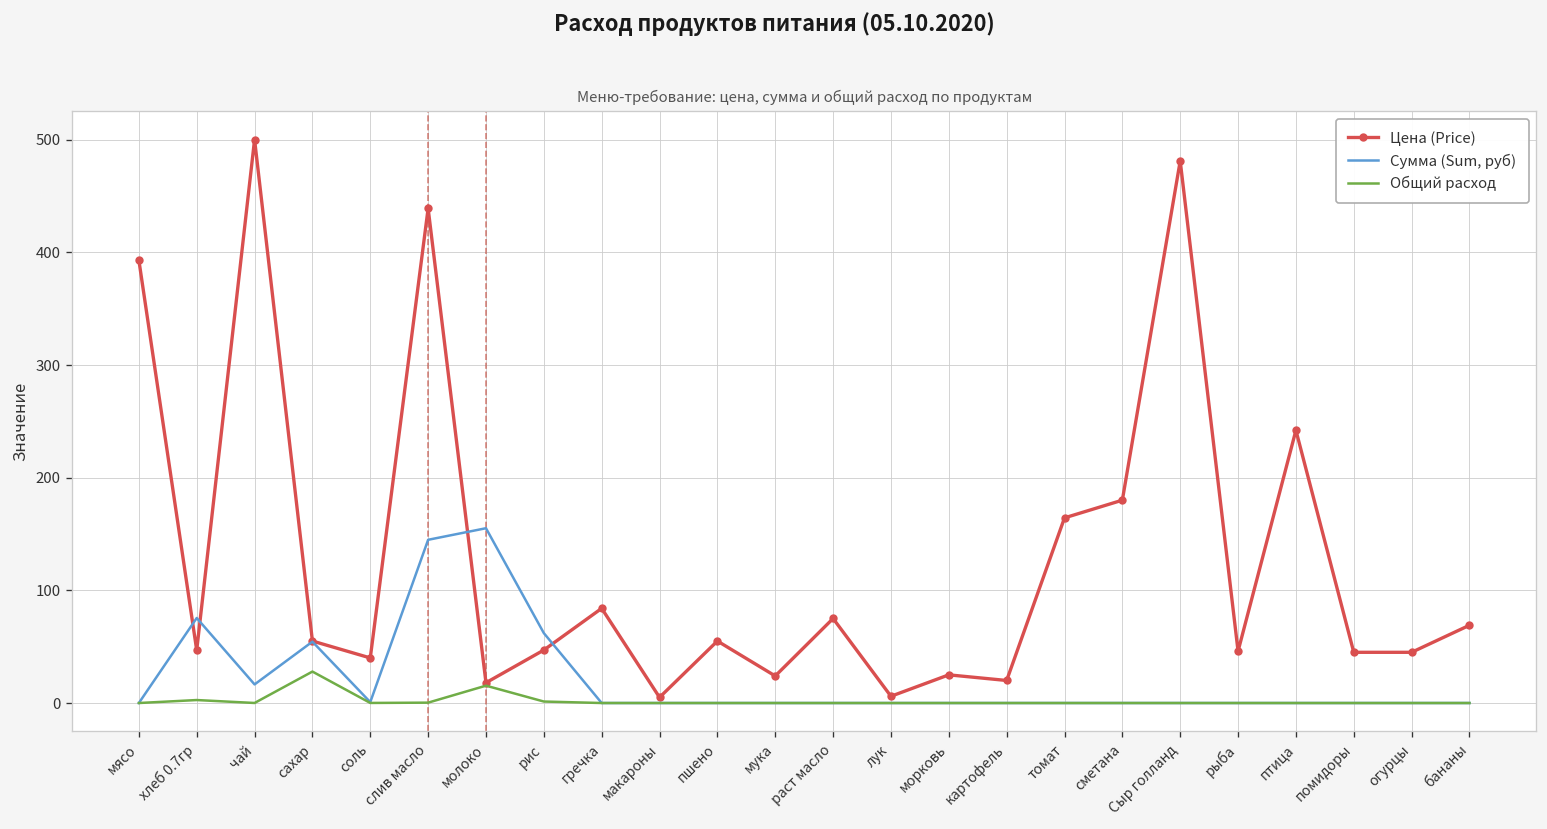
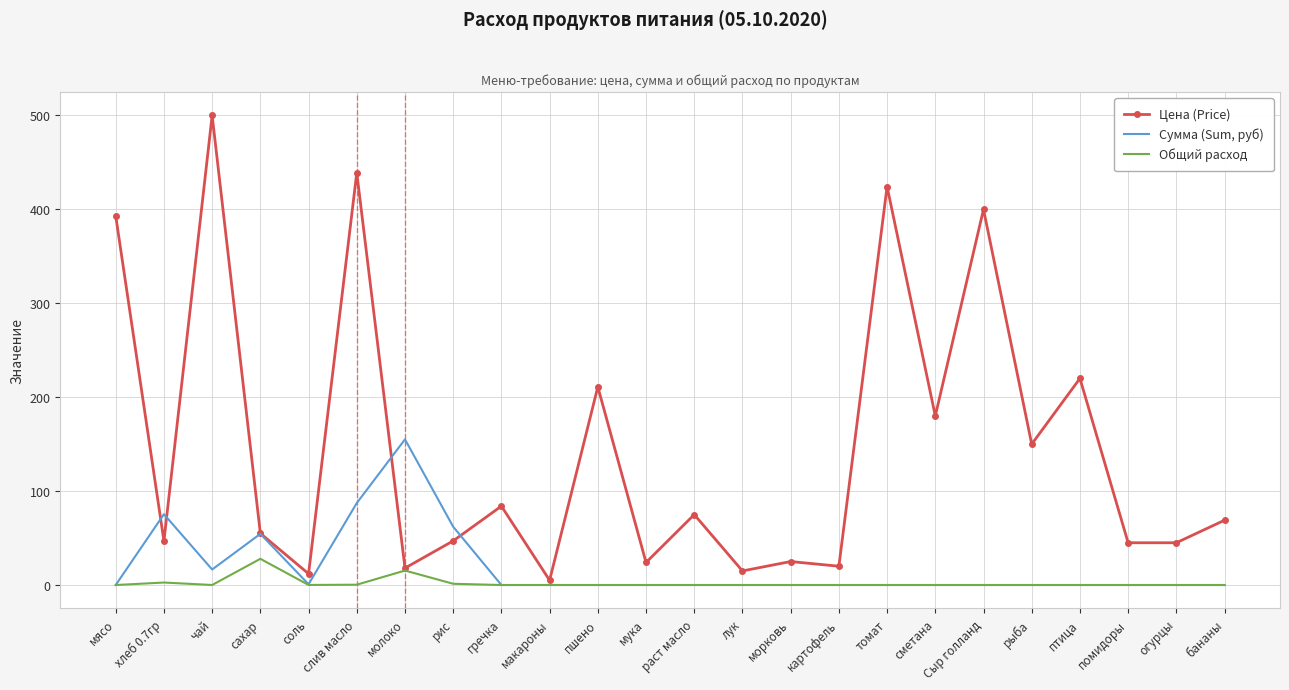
  {
    "Цена (Price)": {
      "мясо": 390,
      "хлеб 0.7гр": 50,
      "чай": 500,
-     "соль": 40,
+     "соль": 10,
      "слив масло": 440,
      "рис": 50,
      "гречка": 80,
      "макароны": 10,
-     "пшено": 60,
+     "пшено": 210,
      "мука": 20,
      "раст масло": 80,
-     "лук": 10,
+     "лук": 20,
      "морковь": 30,
      "картофель": 20,
-     "томат": 160,
+     "томат": 420,
      "сметана": 180,
-     "Сыр голланд": 480,
-     "рыба": 50,
-     "птица": 240,
+     "Сыр голланд": 400,
+     "рыба": 150,
+     "птица": 220,
      "помидоры": 50,
      "огурцы": 50,
      "бананы": 70
    },
    "Сумма (Sum, руб)": {
      "хлеб 0.7гр": 80,
      "чай": 20,
-     "слив масло": 140,
+     "слив масло": 90,
      "молоко": 160,
      "рис": 60
    },
    "Общий расход": {
      "хлеб 0.7гр": 0,
      "чай": 0,
      "сахар": 30,
      "слив масло": 0,
      "рис": 0
    }
  }
